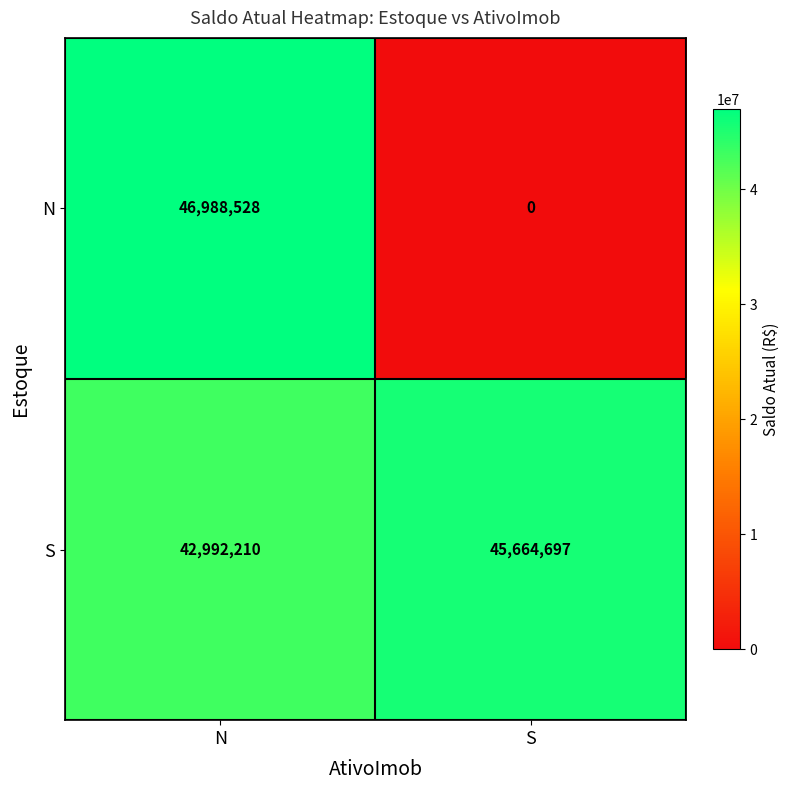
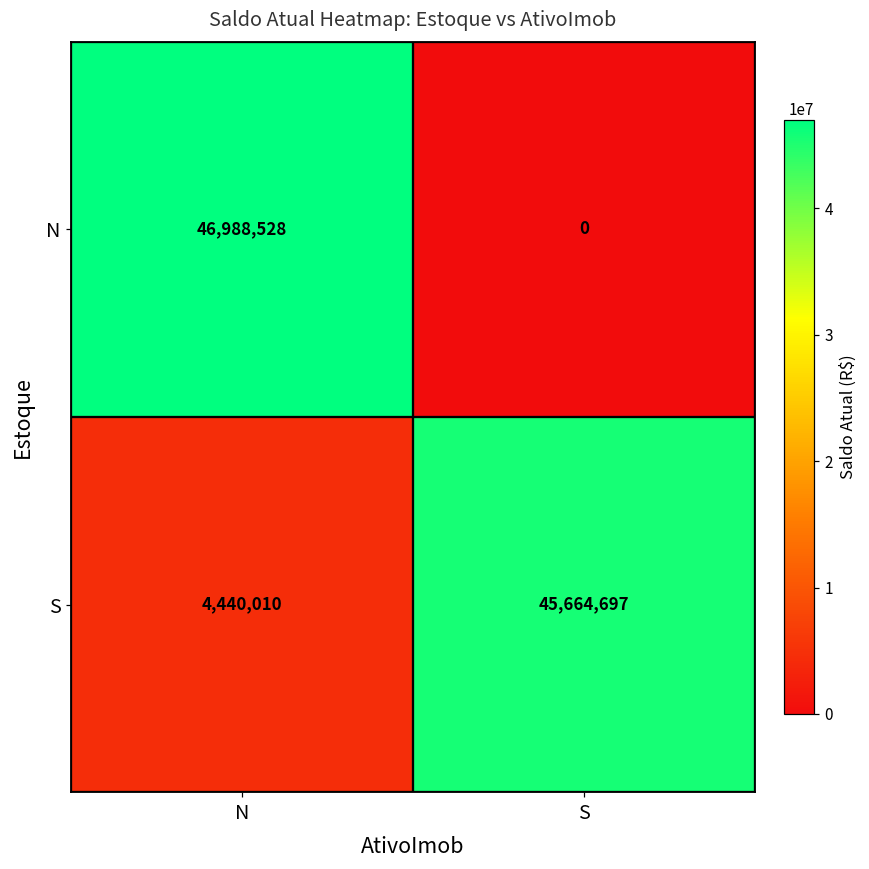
  {
    "N": {
      "N": "46,988,528",
      "S": "0"
    },
    "S": {
-     "N": "42,992,210",
+     "N": "4,440,010",
      "S": "45,664,697"
    }
  }
